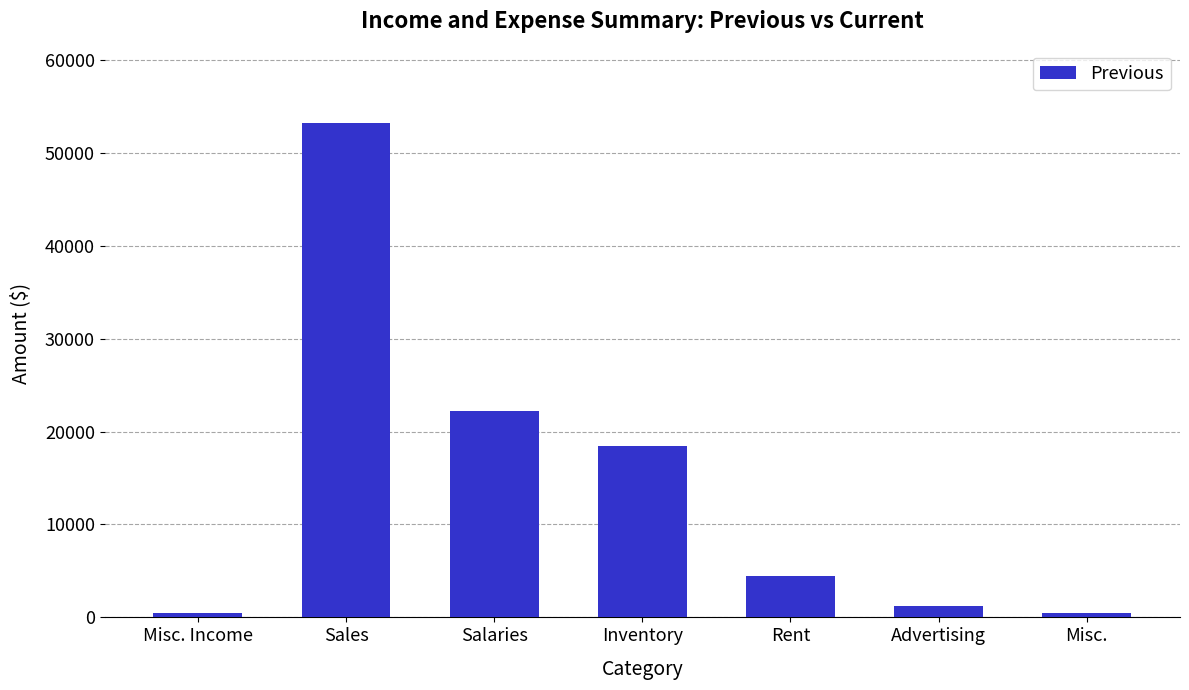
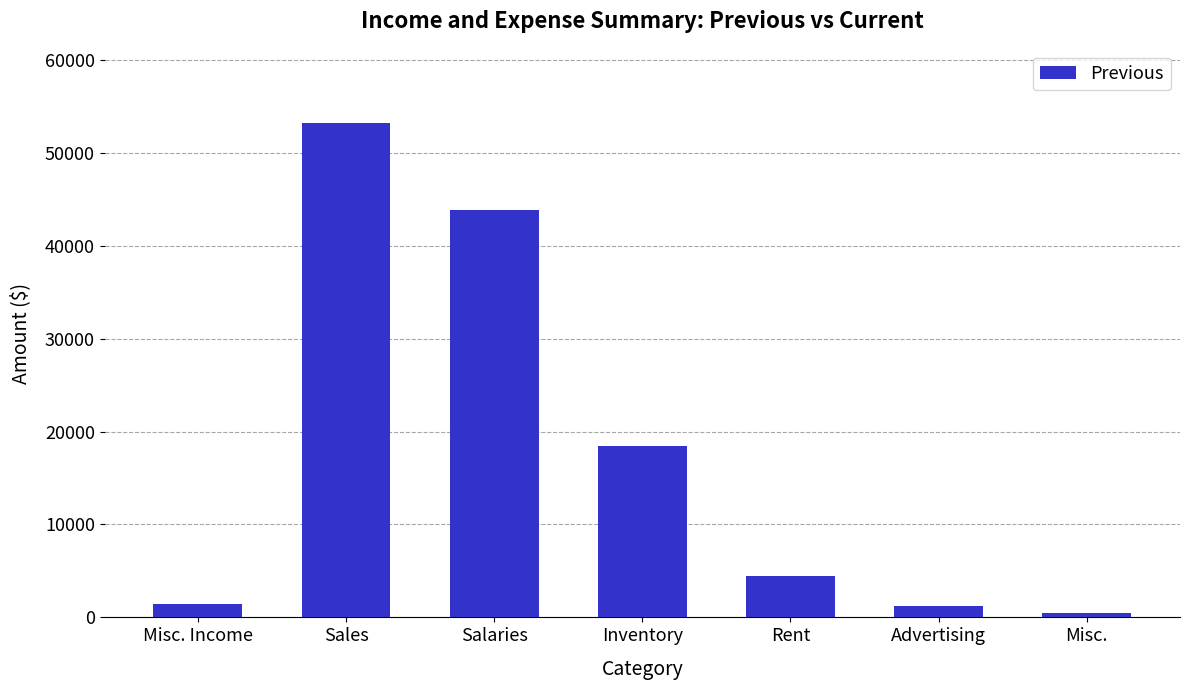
  {
-   "Misc. Income": 0,
+   "Misc. Income": 1000,
    "Sales": 53000,
-   "Salaries": 22000,
+   "Salaries": 44000,
    "Inventory": 18000,
    "Rent": 5000,
    "Advertising": 1000,
    "Misc.": 0
  }
